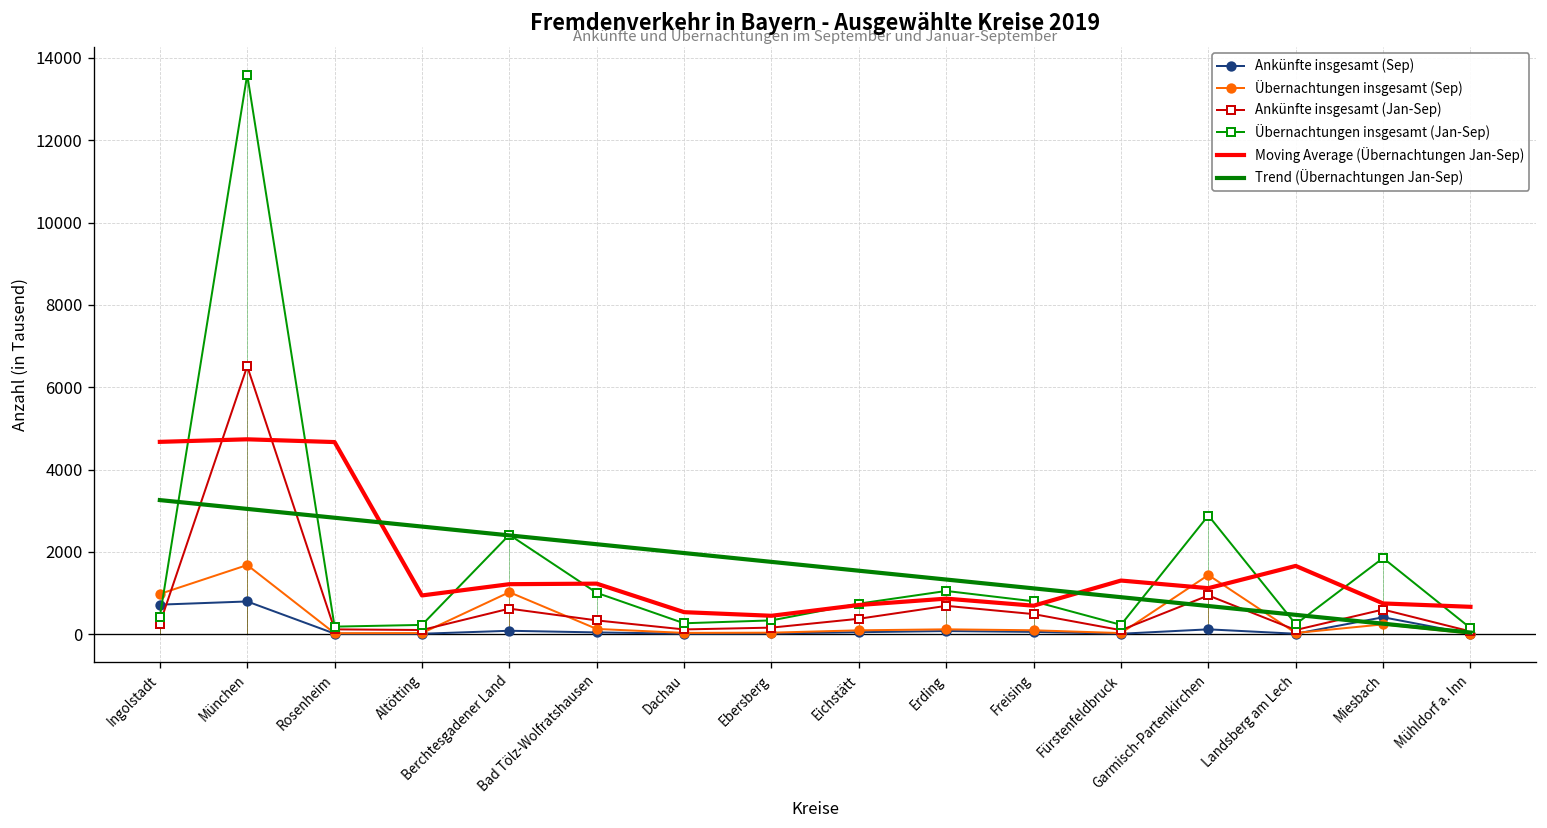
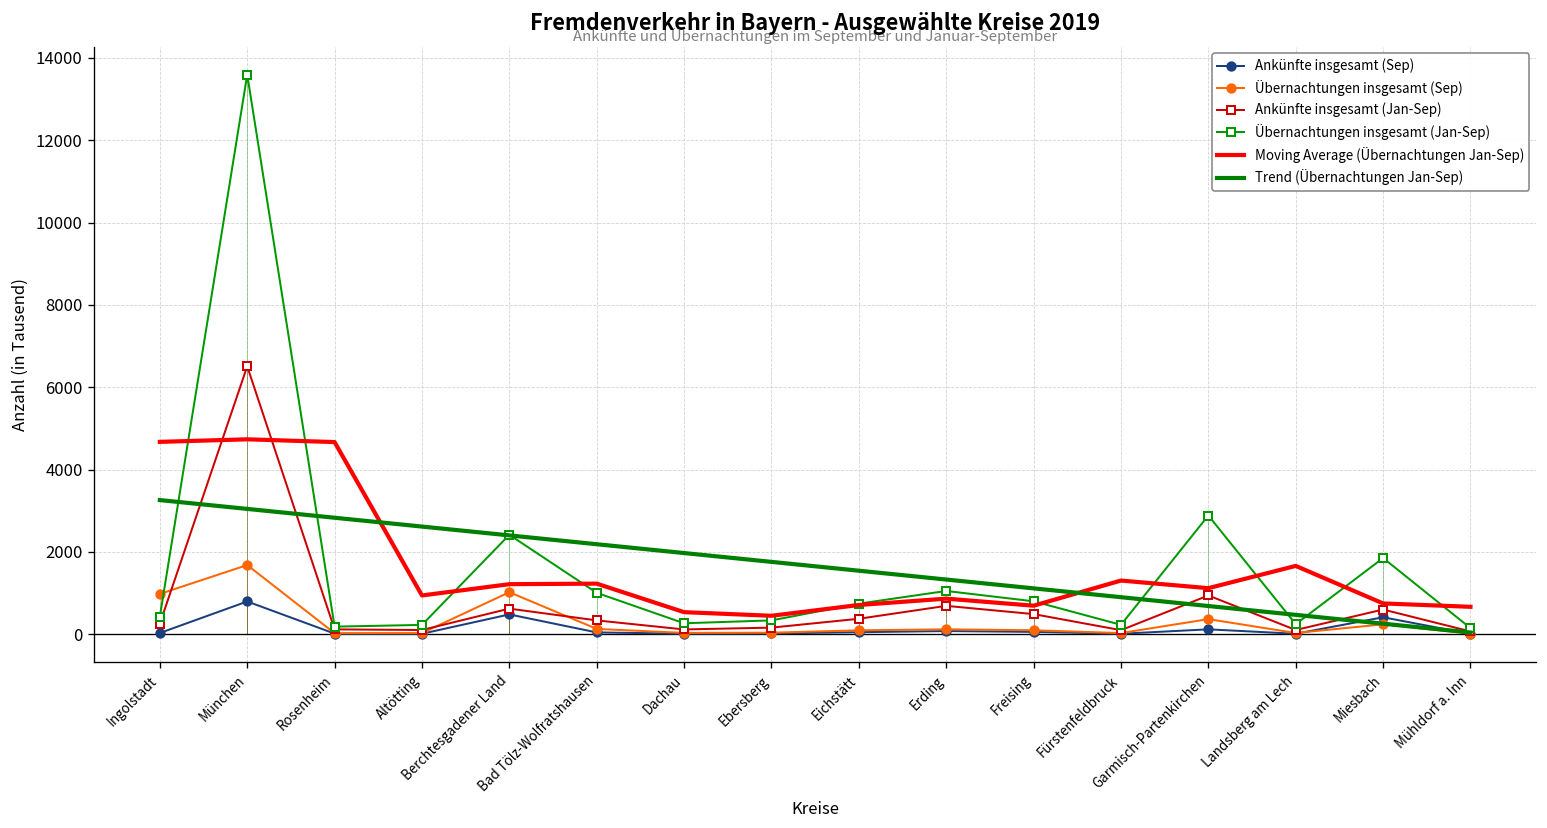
  {
    "Ankünfte insgesamt (Sep)": {
-     "Ingolstadt": 700,
+     "Ingolstadt": 0,
      "München": 800,
-     "Berchtesgadener Land": 100,
+     "Berchtesgadener Land": 500,
      "Bad Tölz-Wolfratshausen": 0,
      "Garmisch-Partenkirchen": 100,
      "Miesbach": 400
    },
    "Übernachtungen insgesamt (Sep)": {
      "Ingolstadt": 1000,
      "München": 1700,
      "Berchtesgadener Land": 1000,
      "Bad Tölz-Wolfratshausen": 100,
-     "Garmisch-Partenkirchen": 1400
+     "Garmisch-Partenkirchen": 400
    }
  }
